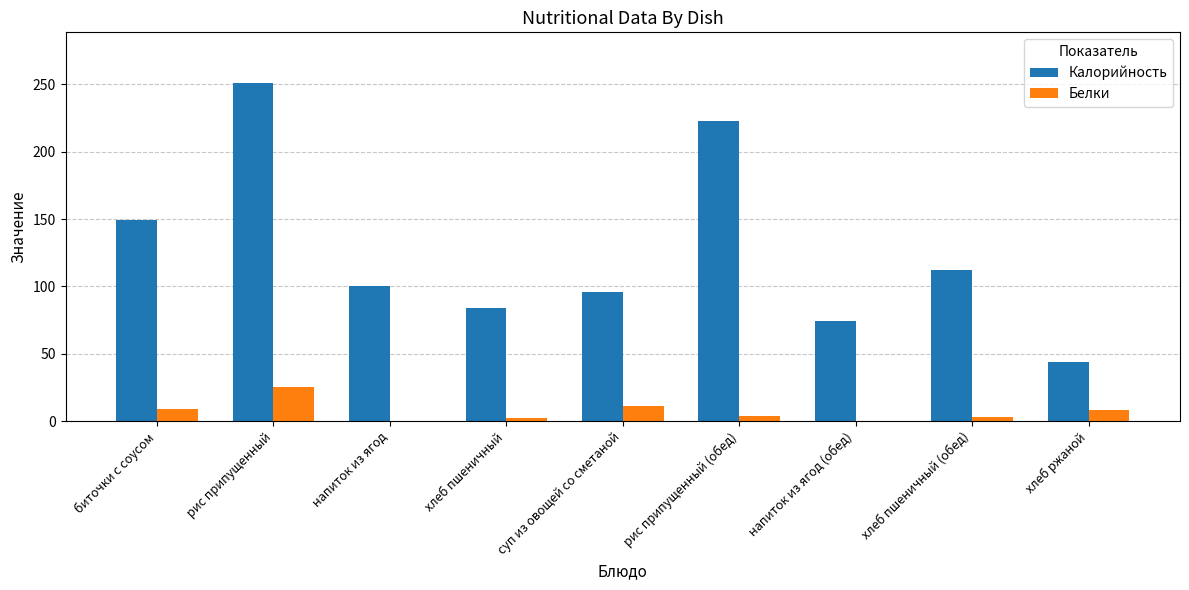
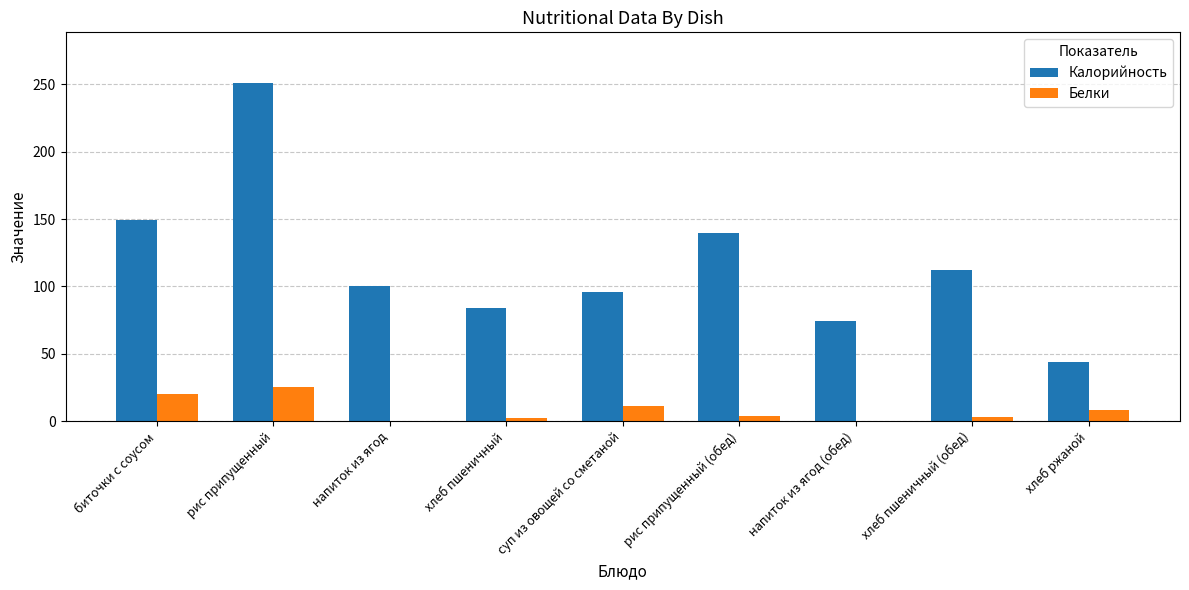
  {
    "Калорийность": {
      "биточки с соусом": 149,
      "рис припущенный": 251,
      "напиток из ягод": 100,
      "хлеб пшеничный": 84,
      "суп из овощей со сметаной": 96,
-     "рис припущенный (обед)": 223,
+     "рис припущенный (обед)": 140,
      "напиток из ягод (обед)": 74,
      "хлеб пшеничный (обед)": 112,
      "хлеб ржаной": 44
    },
    "Белки": {
-     "биточки с соусом": 9,
+     "биточки с соусом": 20,
      "рис припущенный": 25,
      "хлеб пшеничный": 3,
      "суп из овощей со сметаной": 11,
      "рис припущенный (обед)": 4,
      "хлеб пшеничный (обед)": 3,
      "хлеб ржаной": 8
    }
  }
